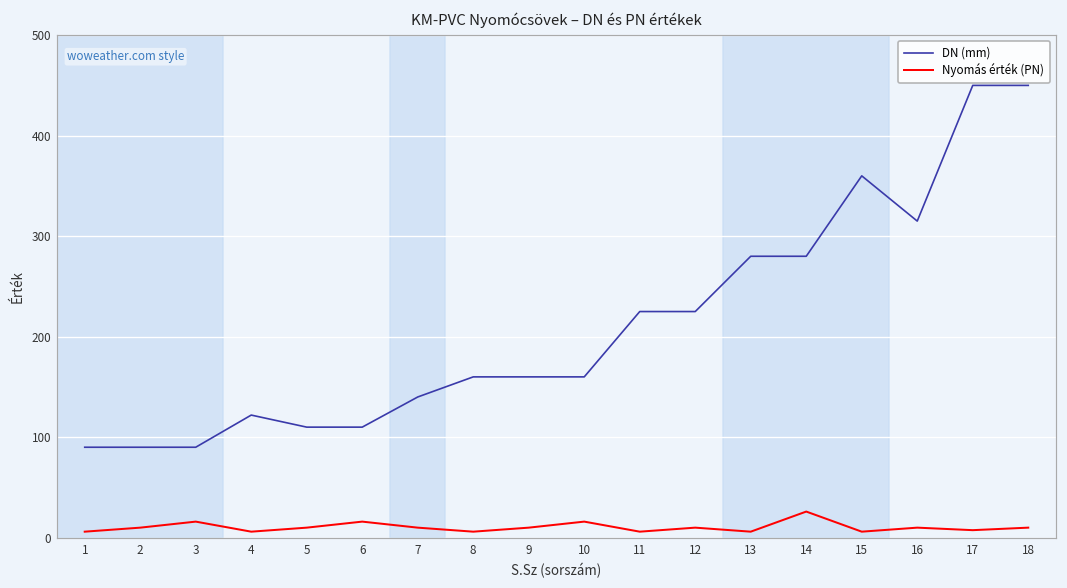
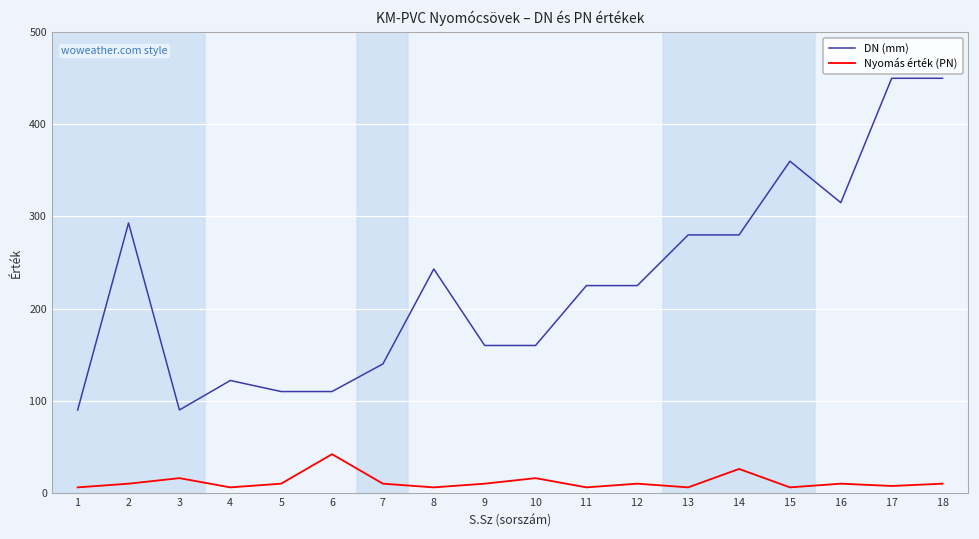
  {
    "DN (mm)": {
      "1": 90,
-     "2": 90,
+     "2": 290,
      "3": 90,
      "4": 120,
      "5": 110,
      "6": 110,
      "7": 140,
-     "8": 160,
+     "8": 240,
      "9": 160,
      "10": 160,
      "11": 230,
      "12": 230,
      "13": 280,
      "14": 280,
      "15": 360,
      "16": 320,
      "17": 450,
      "18": 450
    },
    "Nyomás érték (PN)": {
      "1": 10,
      "2": 10,
      "3": 20,
      "4": 10,
      "5": 10,
-     "6": 20,
+     "6": 40,
      "7": 10,
      "8": 10,
      "9": 10,
      "10": 20,
      "11": 10,
      "12": 10,
      "13": 10,
      "14": 30,
      "15": 10,
      "16": 10,
      "17": 10,
      "18": 10
    }
  }
